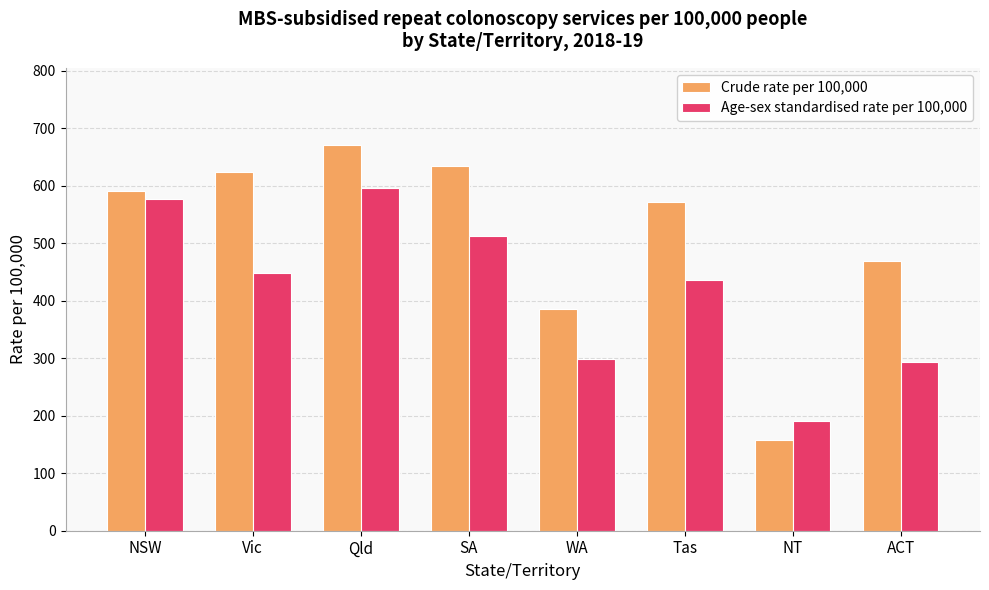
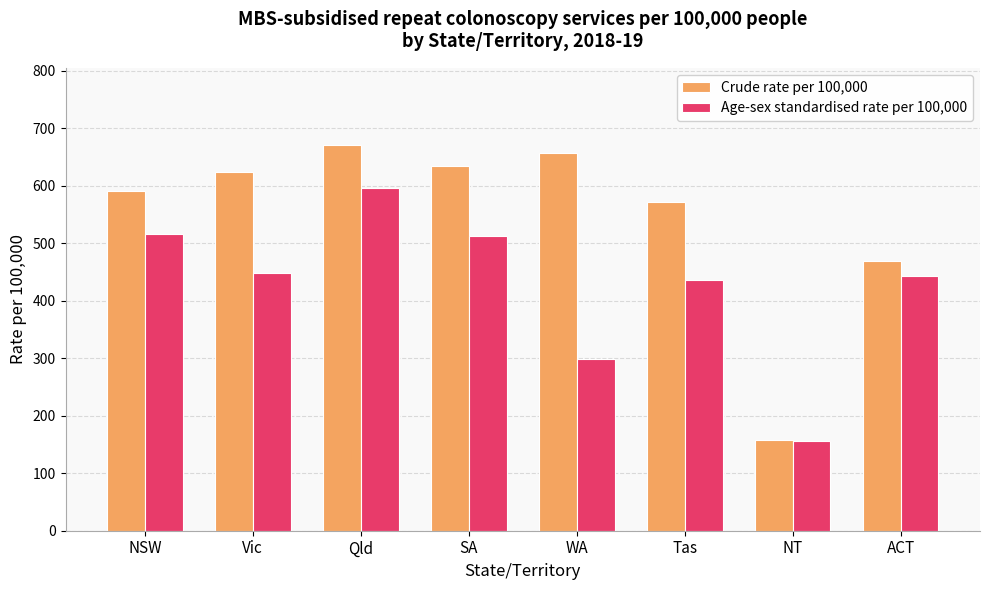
  {
    "Crude rate per 100,000": {
      "NSW": 590,
      "Vic": 630,
      "Qld": 670,
      "SA": 630,
-     "WA": 390,
+     "WA": 660,
      "Tas": 570,
      "NT": 160,
      "ACT": 470
    },
    "Age-sex standardised rate per 100,000": {
-     "NSW": 580,
+     "NSW": 520,
      "Vic": 450,
      "Qld": 600,
      "SA": 510,
      "WA": 300,
      "Tas": 440,
-     "NT": 190,
-     "ACT": 290
+     "NT": 160,
+     "ACT": 440
    }
  }
